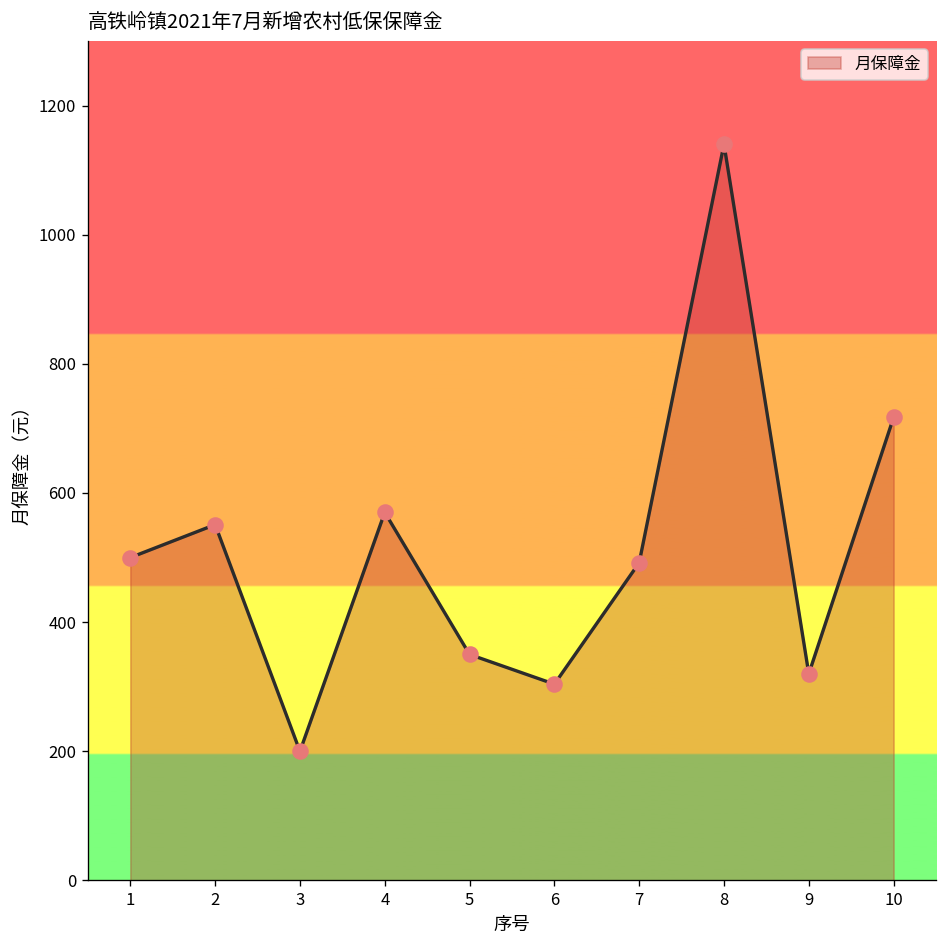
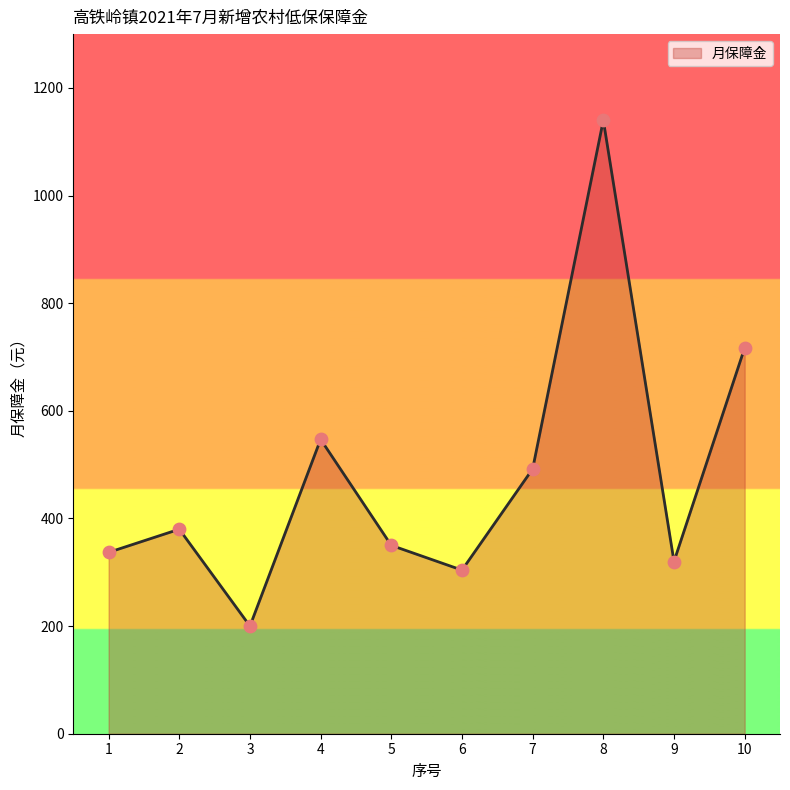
  {
-   "1": 500,
-   "2": 550,
+   "1": 340,
+   "2": 380,
    "3": 200,
-   "4": 570,
+   "4": 550,
    "5": 350,
    "6": 300,
    "7": 490,
    "8": 1140,
    "9": 320,
    "10": 720
  }
